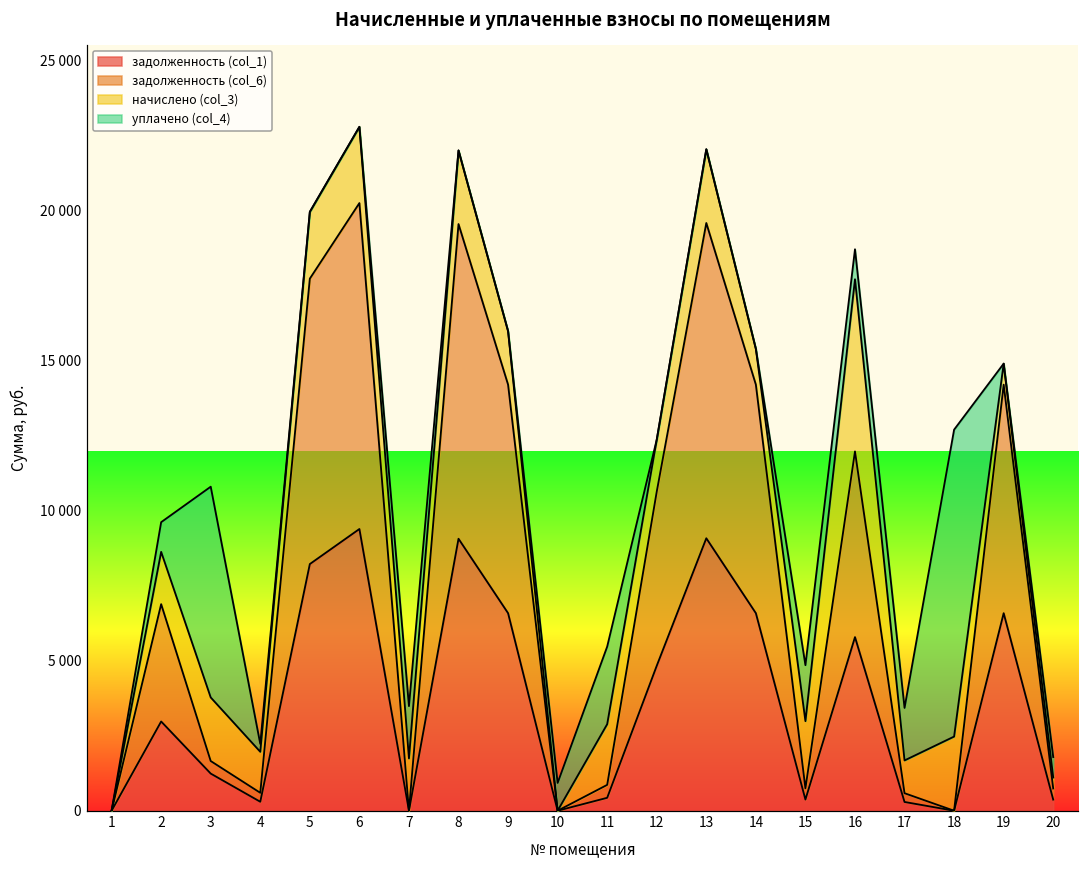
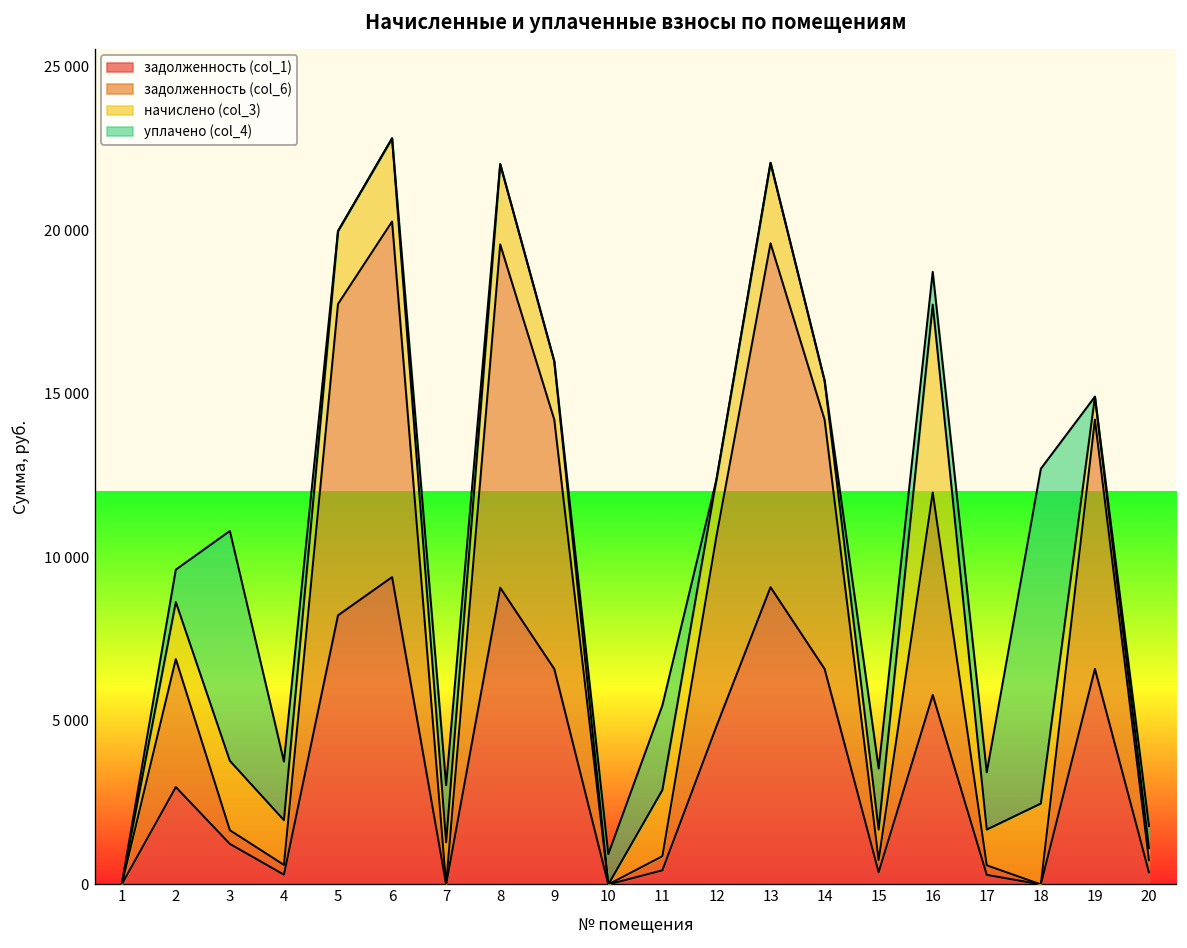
  {
    "начислено (col_3)": {
      "2": 1700,
      "3": 2100,
      "4": 1400,
-     "7": 1700,
+     "7": 1300,
      "11": 2000,
-     "15": 2200,
+     "15": 900,
      "16": 5700,
      "17": 1100,
      "18": 2500,
      "20": 400
    },
    "уплачено (col_4)": {
      "2": 1000,
      "3": 7000,
-     "4": 300,
+     "4": 1800,
      "7": 1700,
      "10": 900,
      "11": 2600,
      "15": 1900,
      "16": 1000,
      "17": 1800,
      "18": 10200,
      "20": 700
    }
  }
